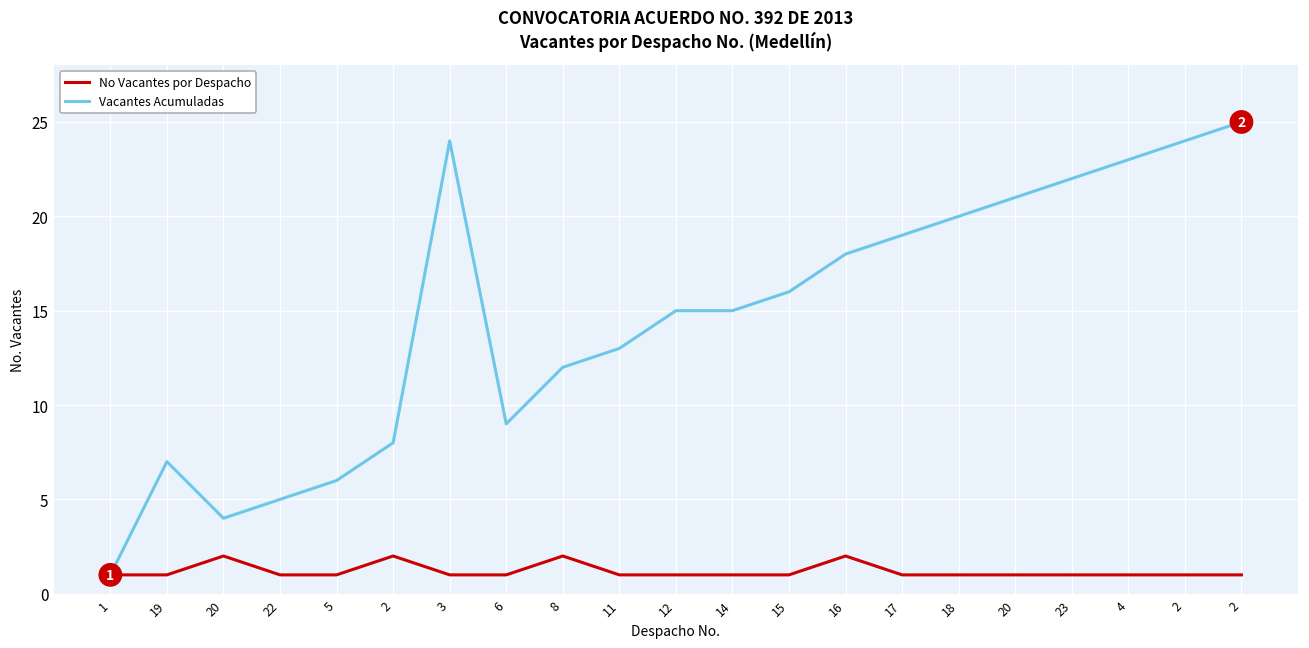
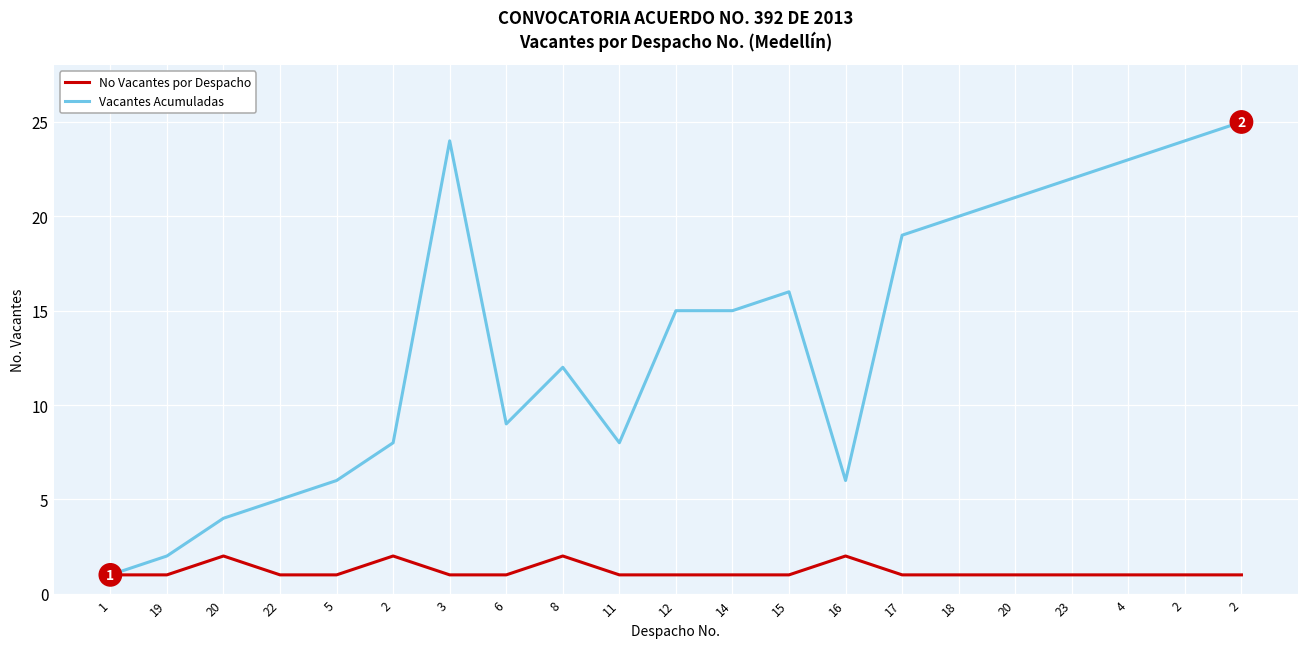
  {
    "No Vacantes por Despacho": {
      "19": 1,
      "22": 1,
      "5": 1,
      "3": 1,
      "6": 1,
      "8": 2,
      "11": 1,
      "12": 1,
      "14": 1,
      "15": 1,
      "16": 2,
      "17": 1,
      "18": 1,
      "23": 1,
      "4": 1
    },
    "Vacantes Acumuladas": {
-     "19": 7,
+     "19": 2,
      "22": 5,
      "5": 6,
      "3": 24,
      "6": 9,
      "8": 12,
-     "11": 13,
+     "11": 8,
      "12": 15,
      "14": 15,
      "15": 16,
-     "16": 18,
+     "16": 6,
      "17": 19,
      "18": 20,
      "23": 22,
      "4": 23
    }
  }
